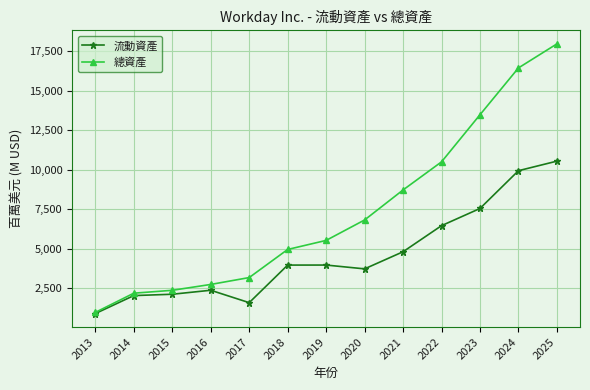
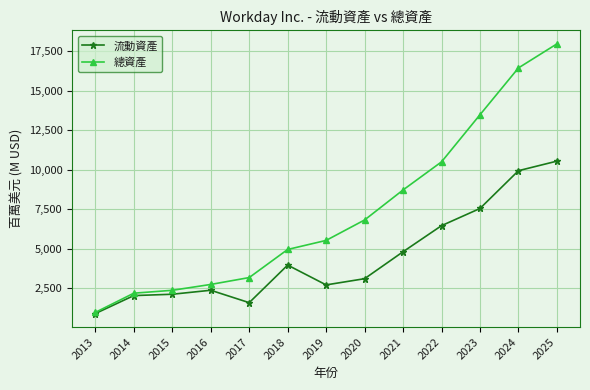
  {
    "流動資產": {
      "2015": "2,100",
      "2016": "2,400",
      "2017": "1,600",
      "2018": "4,000",
-     "2019": "4,000",
-     "2020": "3,700",
+     "2019": "2,700",
+     "2020": "3,100",
      "2021": "4,800",
      "2022": "6,500",
      "2023": "7,500",
      "2024": "9,900",
      "2025": "10,500"
    },
    "總資產": {
      "2015": "2,400",
      "2016": "2,700",
      "2017": "3,200",
      "2018": "4,900",
      "2019": "5,500",
      "2020": "6,800",
      "2021": "8,700",
      "2022": "10,500",
      "2023": "13,500",
      "2024": "16,500",
      "2025": "18,000"
    }
  }
